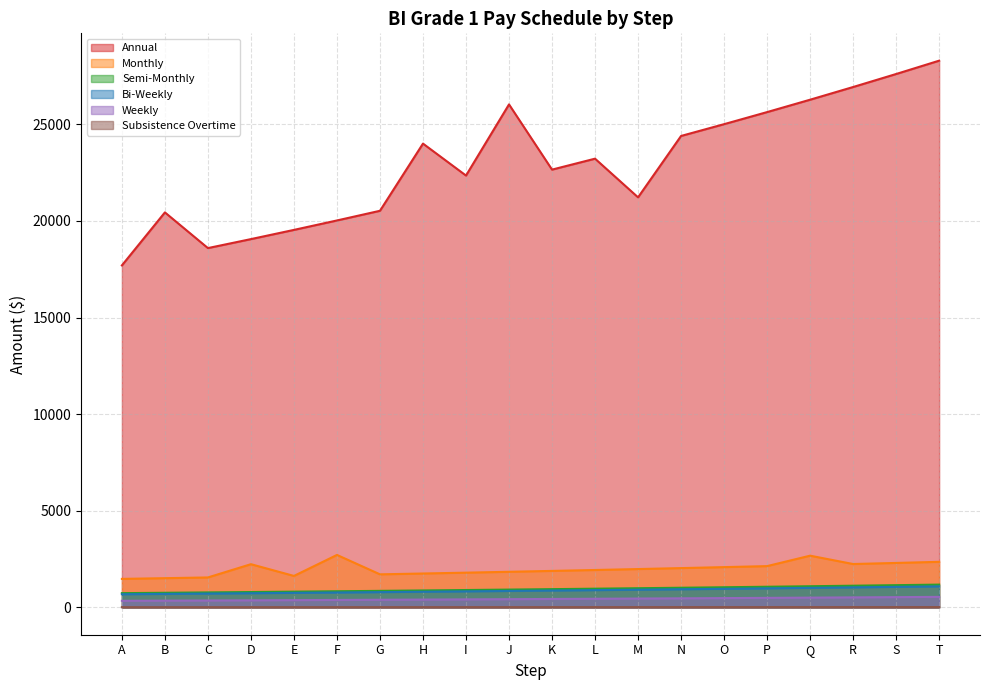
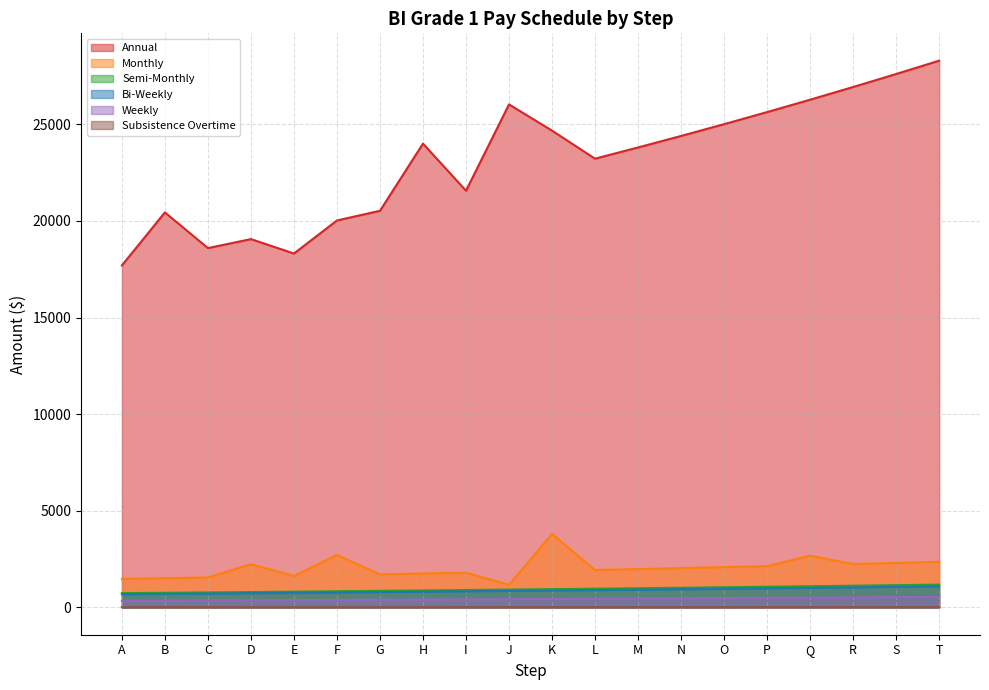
  {
    "Annual": {
      "A": 17700,
      "B": 20400,
      "C": 18600,
      "D": 19100,
-     "E": 19500,
+     "E": 18300,
      "F": 20000,
      "G": 20500,
      "H": 24000,
-     "I": 22300,
+     "I": 21600,
      "J": 26000,
-     "K": 22700,
+     "K": 24700,
      "L": 23200,
-     "M": 21200,
+     "M": 23800,
      "N": 24400,
      "O": 25000,
      "P": 25600,
      "Q": 26300,
      "R": 26900,
      "S": 27600,
      "T": 28300
    },
    "Monthly": {
      "A": 1500,
      "B": 1500,
      "C": 1500,
      "D": 2200,
      "E": 1600,
      "F": 2700,
      "G": 1700,
      "H": 1800,
      "I": 1800,
-     "J": 1800,
-     "K": 1900,
+     "J": 1200,
+     "K": 3800,
      "L": 1900,
      "M": 2000,
      "N": 2000,
      "O": 2100,
      "P": 2100,
      "Q": 2700,
      "R": 2200,
      "S": 2300,
      "T": 2400
    },
    "Weekly": {
      "A": 300,
      "B": 300,
      "C": 400,
      "D": 400,
      "E": 400,
      "F": 400,
      "G": 400,
      "H": 400,
      "I": 400,
      "J": 400,
      "K": 400,
      "L": 400,
      "M": 500,
      "N": 500,
      "O": 500,
      "P": 500,
      "Q": 500,
      "R": 500,
      "S": 500,
      "T": 500
    },
    "Subsistence Overtime": {
      "A": 0,
      "B": 0,
      "C": 0,
      "D": 0,
      "E": 0,
      "F": 0,
      "G": 0,
      "H": 0,
      "I": 0,
      "J": 0,
      "K": 0,
      "L": 0,
      "M": 0,
      "N": 0,
      "O": 0,
      "P": 0,
      "Q": 0,
      "R": 0,
      "S": 0,
      "T": 0
    }
  }
